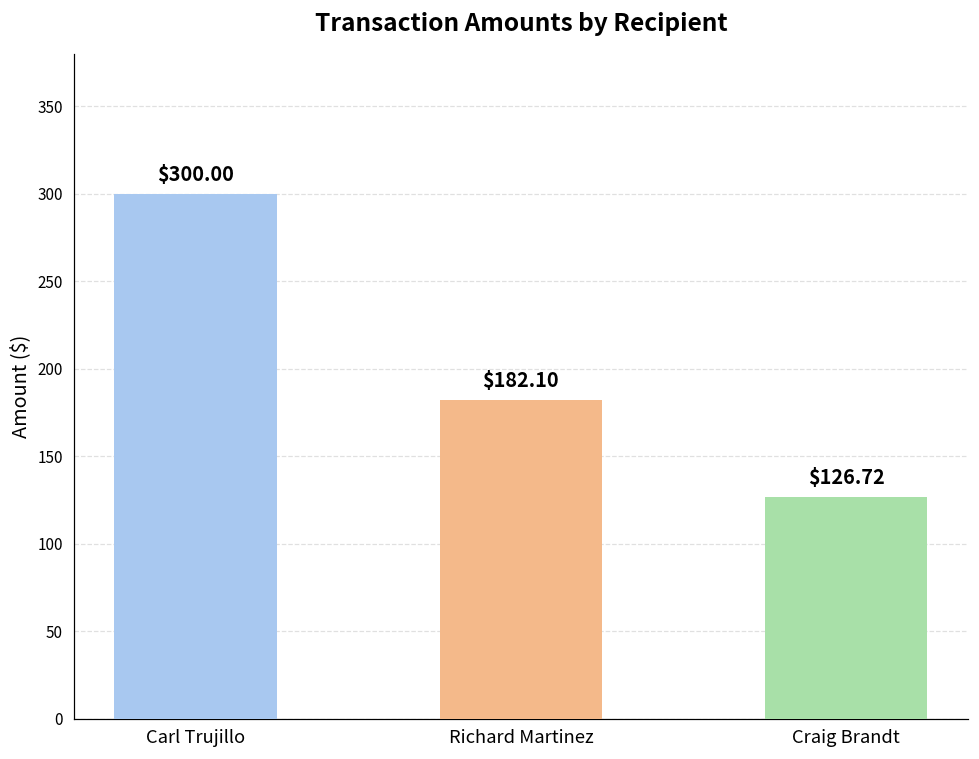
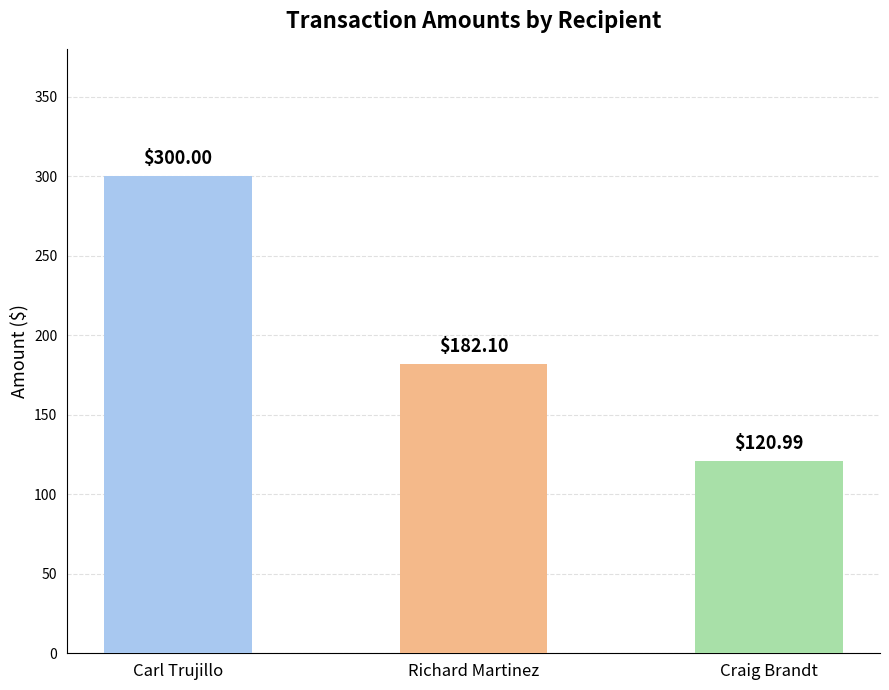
  {
    "Carl Trujillo": "$300.00",
    "Richard Martinez": "$182.10",
-   "Craig Brandt": "$126.72"
+   "Craig Brandt": "$120.99"
  }
